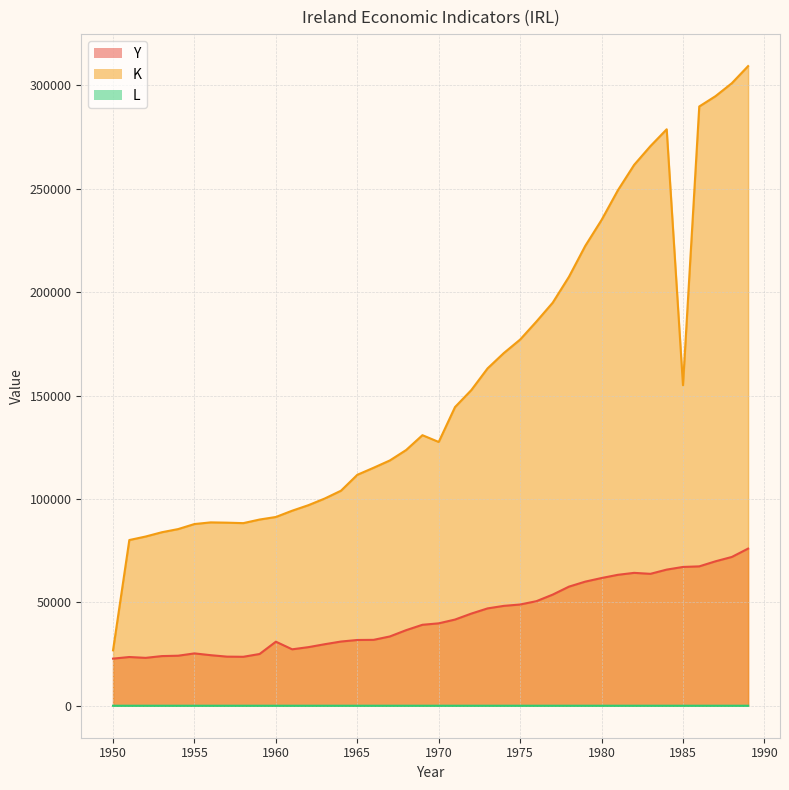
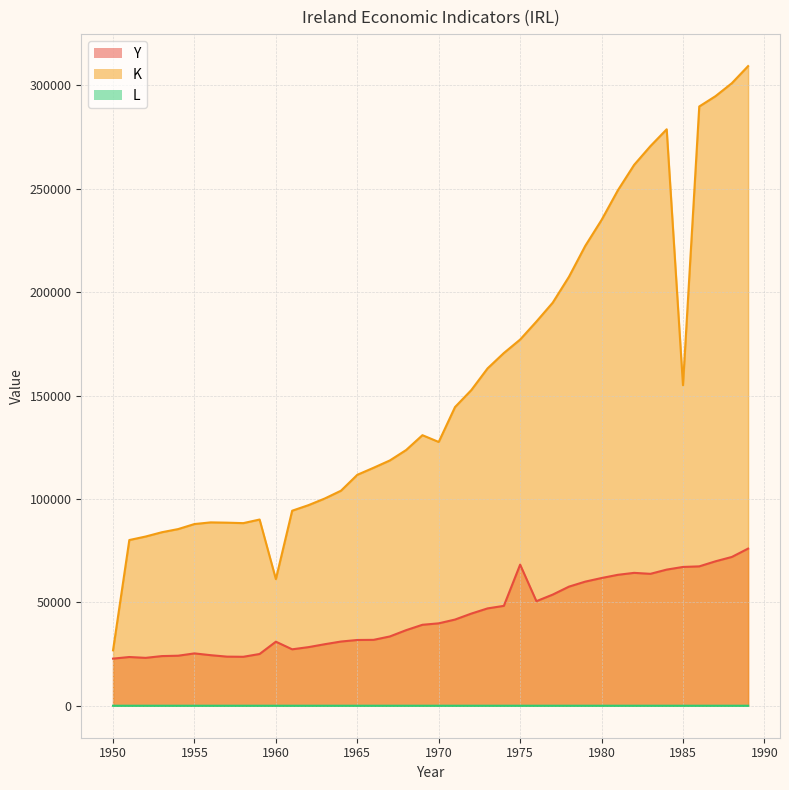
  {
    "Y": {
      "1950": 23000,
      "1955": 25000,
      "1960": 31000,
      "1965": 32000,
      "1970": 40000,
-     "1975": 49000,
+     "1975": 68000,
      "1980": 62000,
      "1985": 67000
    },
    "K": {
      "1950": 27000,
      "1955": 88000,
-     "1960": 91000,
+     "1960": 61000,
      "1965": 112000,
      "1970": 128000,
      "1975": 177000,
      "1980": 235000,
      "1985": 155000
    },
    "L": {
      "1950": 0,
      "1955": 0,
      "1960": 0,
      "1965": 0,
      "1970": 0,
      "1975": 0,
      "1980": 0,
      "1985": 0
    }
  }
